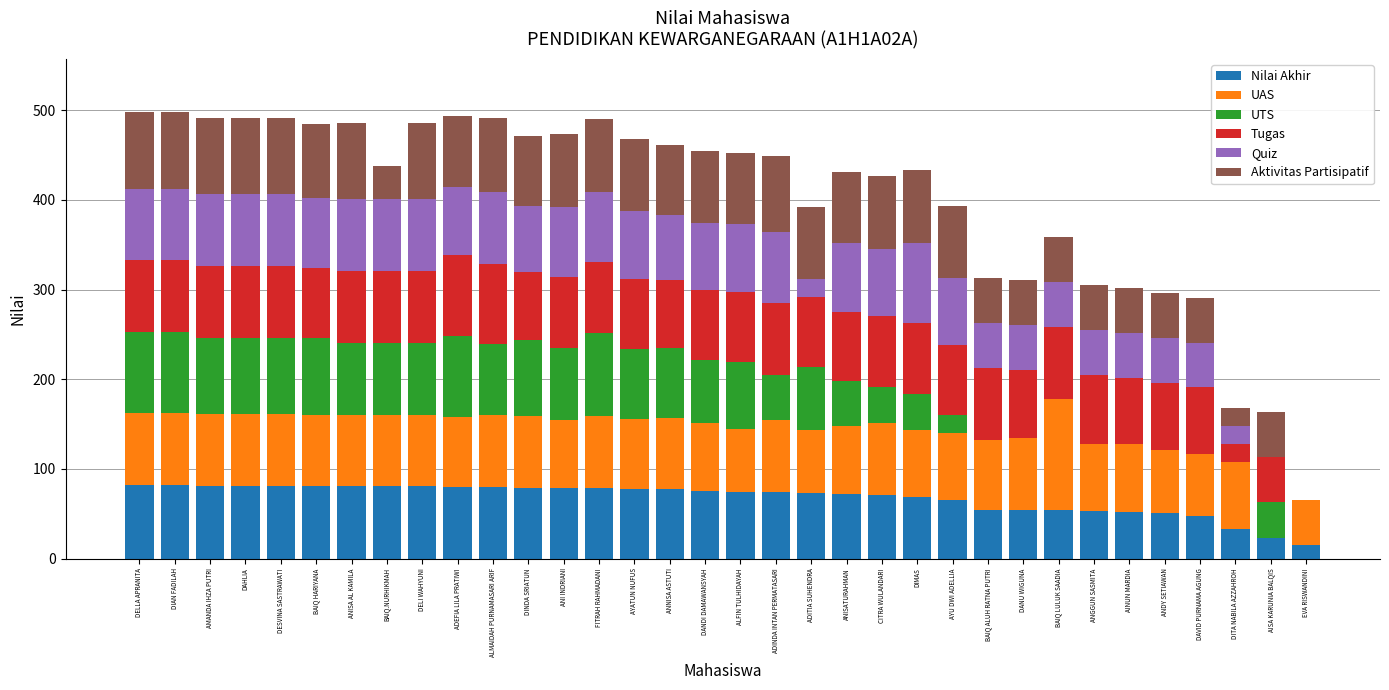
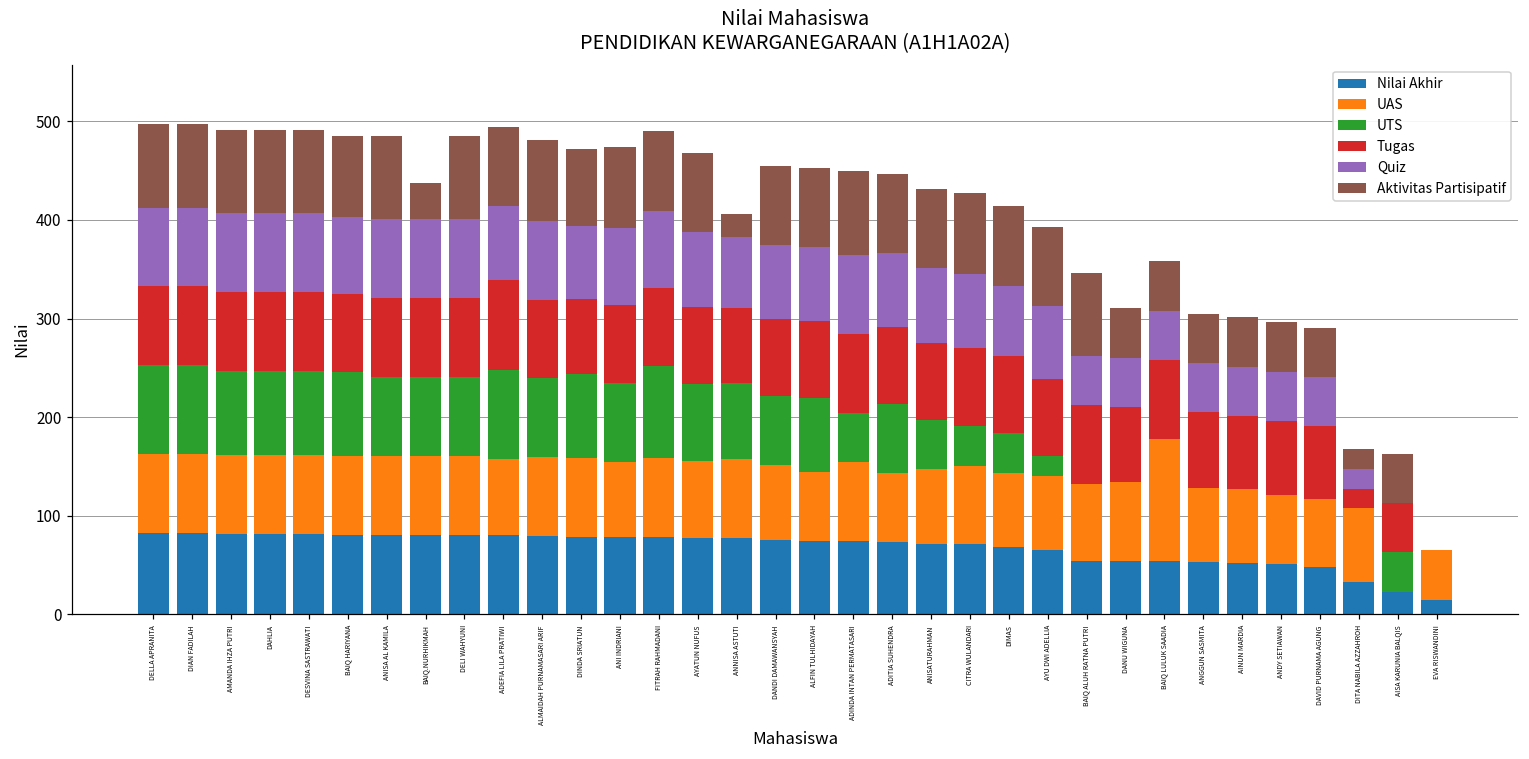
  {
    "Tugas": {
      "DELLA APRANITA": 80,
      "DIAN FADILAH": 80,
      "AMANDA IHZA PUTRI": 80,
      "DAHLIA": 80,
      "DESVINA SASTRAWATI": 80,
      "BAIQ HARIYANA": 80,
      "ANISA AL KAMILA": 80,
      "BAIQ.NURHIKMAH": 80,
      "DELI WAHYUNI": 80,
      "ADEFIA LILA PRATIWI": 90,
-     "ALMAIDAH PURNAMASARI ARIF": 90,
+     "ALMAIDAH PURNAMASARI ARIF": 80,
      "DINDA SRIATUN": 80,
      "ANI INDRIANI": 80,
      "FITRAH RAHMADANI": 80,
      "AYATUN NUFUS": 80,
      "ANNISA ASTUTI": 80,
      "DANDI DAMAWANSYAH": 80,
      "ALFIN TULHIDAYAH": 80,
      "ADINDA INTAN PERMATASARI": 80,
      "ADITIA SUHENDRA": 80,
      "ANISATURAHMAN": 80,
      "CITRA WULANDARI": 80,
      "DIMAS": 80,
      "AYU DWI ADELLIA": 80,
      "BAIQ ALUH RATNA PUTRI": 80,
      "DANU WIGUNA": 80,
      "BAIQ LULUK SAADIA": 80,
      "ANGGUN SASMITA": 80,
      "AINUN MARDIA": 70,
      "ANDY SETIAWAN": 80,
      "DAVID PURNAMA AGUNG": 70,
      "DITA NABILA AZZAHROH": 20,
      "AISA KARUNIA BALQIS": 50,
      "EVA RISWANDINI": 0
    },
    "Quiz": {
      "DELLA APRANITA": 80,
      "DIAN FADILAH": 80,
      "AMANDA IHZA PUTRI": 80,
      "DAHLIA": 80,
      "DESVINA SASTRAWATI": 80,
      "BAIQ HARIYANA": 80,
      "ANISA AL KAMILA": 80,
      "BAIQ.NURHIKMAH": 80,
      "DELI WAHYUNI": 80,
      "ADEFIA LILA PRATIWI": 80,
      "ALMAIDAH PURNAMASARI ARIF": 80,
      "DINDA SRIATUN": 70,
      "ANI INDRIANI": 80,
      "FITRAH RAHMADANI": 80,
      "AYATUN NUFUS": 80,
      "ANNISA ASTUTI": 70,
      "DANDI DAMAWANSYAH": 80,
      "ALFIN TULHIDAYAH": 80,
      "ADINDA INTAN PERMATASARI": 80,
-     "ADITIA SUHENDRA": 20,
+     "ADITIA SUHENDRA": 80,
      "ANISATURAHMAN": 80,
      "CITRA WULANDARI": 80,
-     "DIMAS": 90,
+     "DIMAS": 70,
      "AYU DWI ADELLIA": 80,
      "BAIQ ALUH RATNA PUTRI": 50,
      "DANU WIGUNA": 50,
      "BAIQ LULUK SAADIA": 50,
      "ANGGUN SASMITA": 50,
      "AINUN MARDIA": 50,
      "ANDY SETIAWAN": 50,
      "DAVID PURNAMA AGUNG": 50,
      "DITA NABILA AZZAHROH": 20,
      "AISA KARUNIA BALQIS": 0,
      "EVA RISWANDINI": 0
    },
    "Aktivitas Partisipatif": {
      "DELLA APRANITA": 90,
      "DIAN FADILAH": 90,
      "AMANDA IHZA PUTRI": 90,
      "DAHLIA": 90,
      "DESVINA SASTRAWATI": 90,
      "BAIQ HARIYANA": 80,
      "ANISA AL KAMILA": 90,
      "BAIQ.NURHIKMAH": 40,
      "DELI WAHYUNI": 90,
      "ADEFIA LILA PRATIWI": 80,
      "ALMAIDAH PURNAMASARI ARIF": 80,
      "DINDA SRIATUN": 80,
      "ANI INDRIANI": 80,
      "FITRAH RAHMADANI": 80,
      "AYATUN NUFUS": 80,
-     "ANNISA ASTUTI": 80,
+     "ANNISA ASTUTI": 20,
      "DANDI DAMAWANSYAH": 80,
      "ALFIN TULHIDAYAH": 80,
      "ADINDA INTAN PERMATASARI": 90,
      "ADITIA SUHENDRA": 80,
      "ANISATURAHMAN": 80,
      "CITRA WULANDARI": 80,
      "DIMAS": 80,
      "AYU DWI ADELLIA": 80,
-     "BAIQ ALUH RATNA PUTRI": 50,
+     "BAIQ ALUH RATNA PUTRI": 80,
      "DANU WIGUNA": 50,
      "BAIQ LULUK SAADIA": 50,
      "ANGGUN SASMITA": 50,
      "AINUN MARDIA": 50,
      "ANDY SETIAWAN": 50,
      "DAVID PURNAMA AGUNG": 50,
      "DITA NABILA AZZAHROH": 20,
      "AISA KARUNIA BALQIS": 50,
      "EVA RISWANDINI": 0
    }
  }
